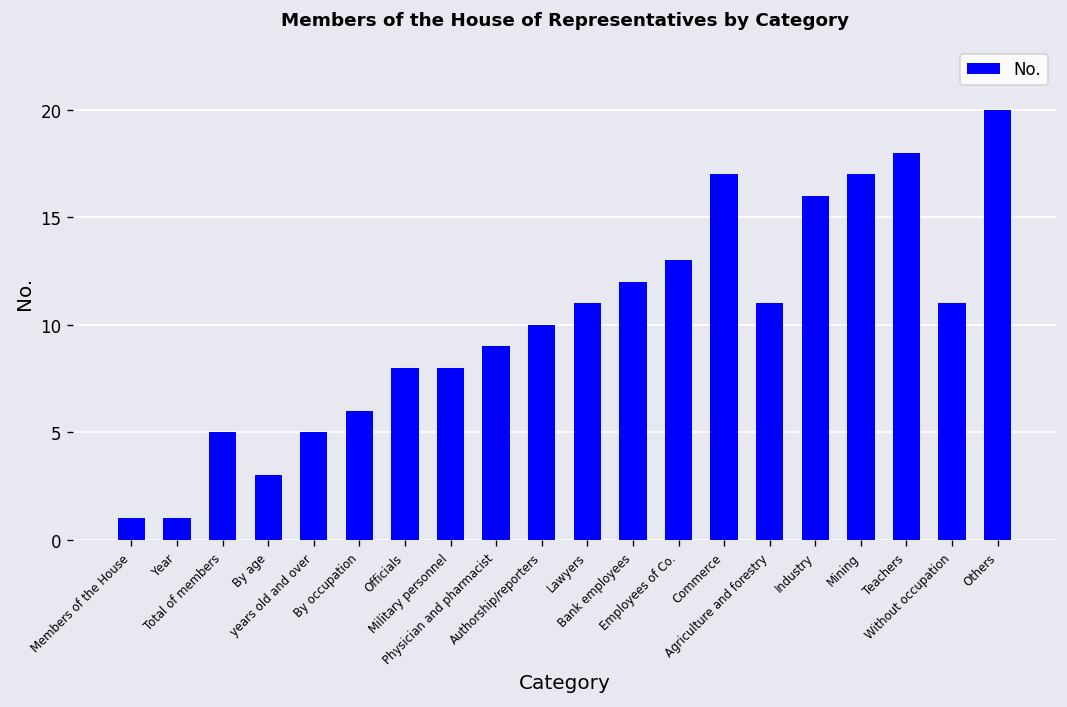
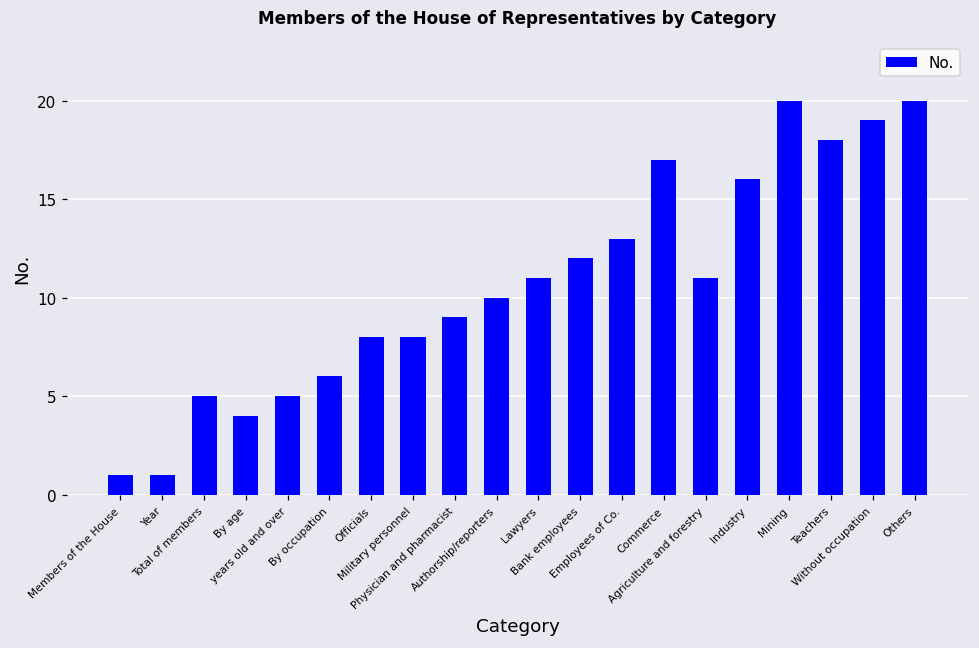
  {
    "Members of the House": 1,
    "Year": 1,
    "Total of members": 5,
-   "By age": 3,
+   "By age": 4,
    "years old and over": 5,
    "By occupation": 6,
    "Officials": 8,
    "Military personnel": 8,
    "Physician and pharmacist": 9,
    "Authorship/reporters": 10,
    "Lawyers": 11,
    "Bank employees": 12,
    "Employees of Co.": 13,
    "Commerce": 17,
    "Agriculture and forestry": 11,
    "Industry": 16,
-   "Mining": 17,
+   "Mining": 20,
    "Teachers": 18,
-   "Without occupation": 11,
+   "Without occupation": 19,
    "Others": 20
  }
